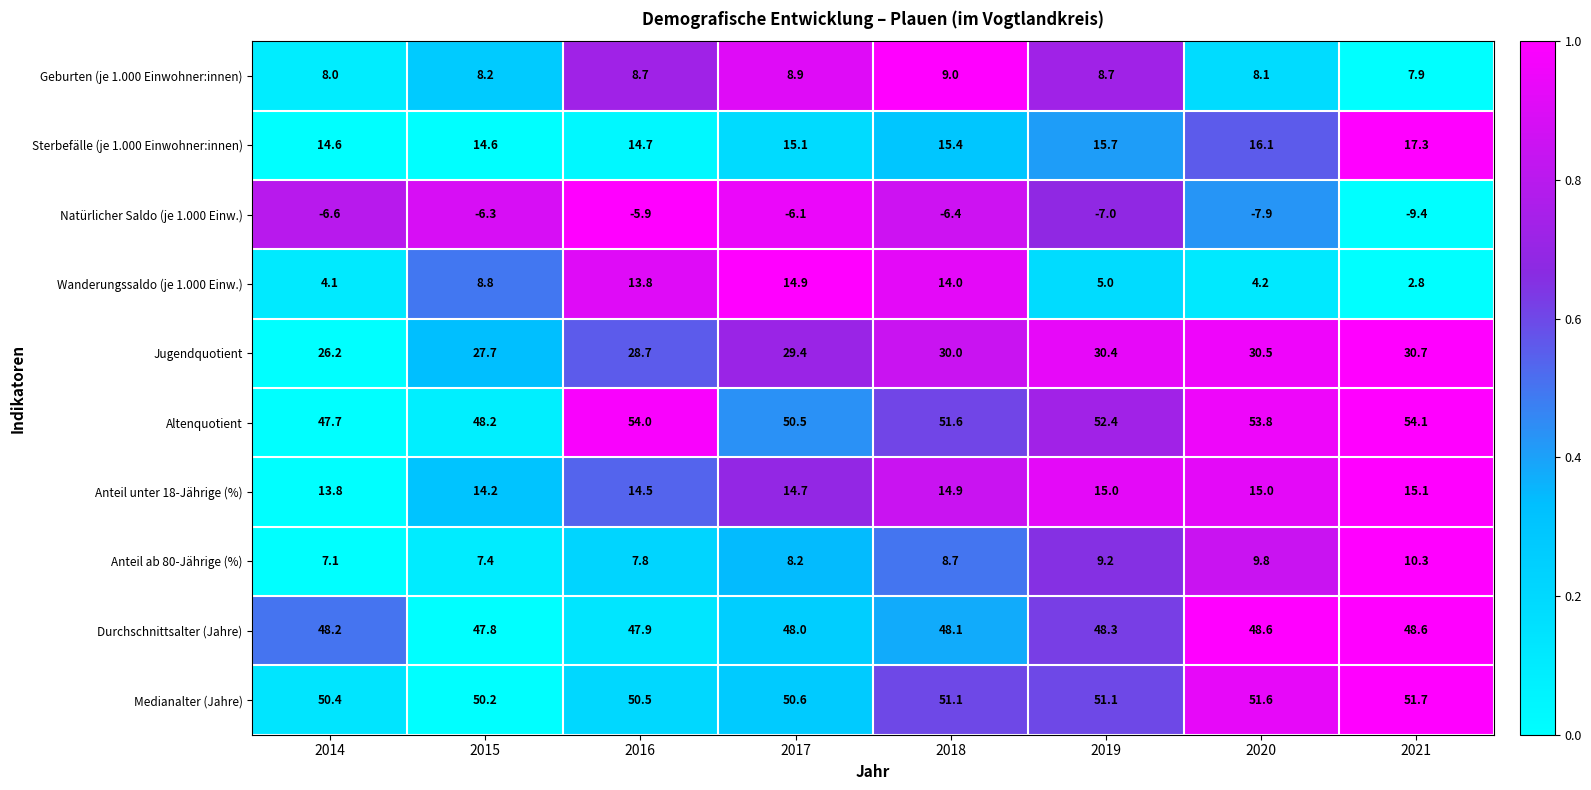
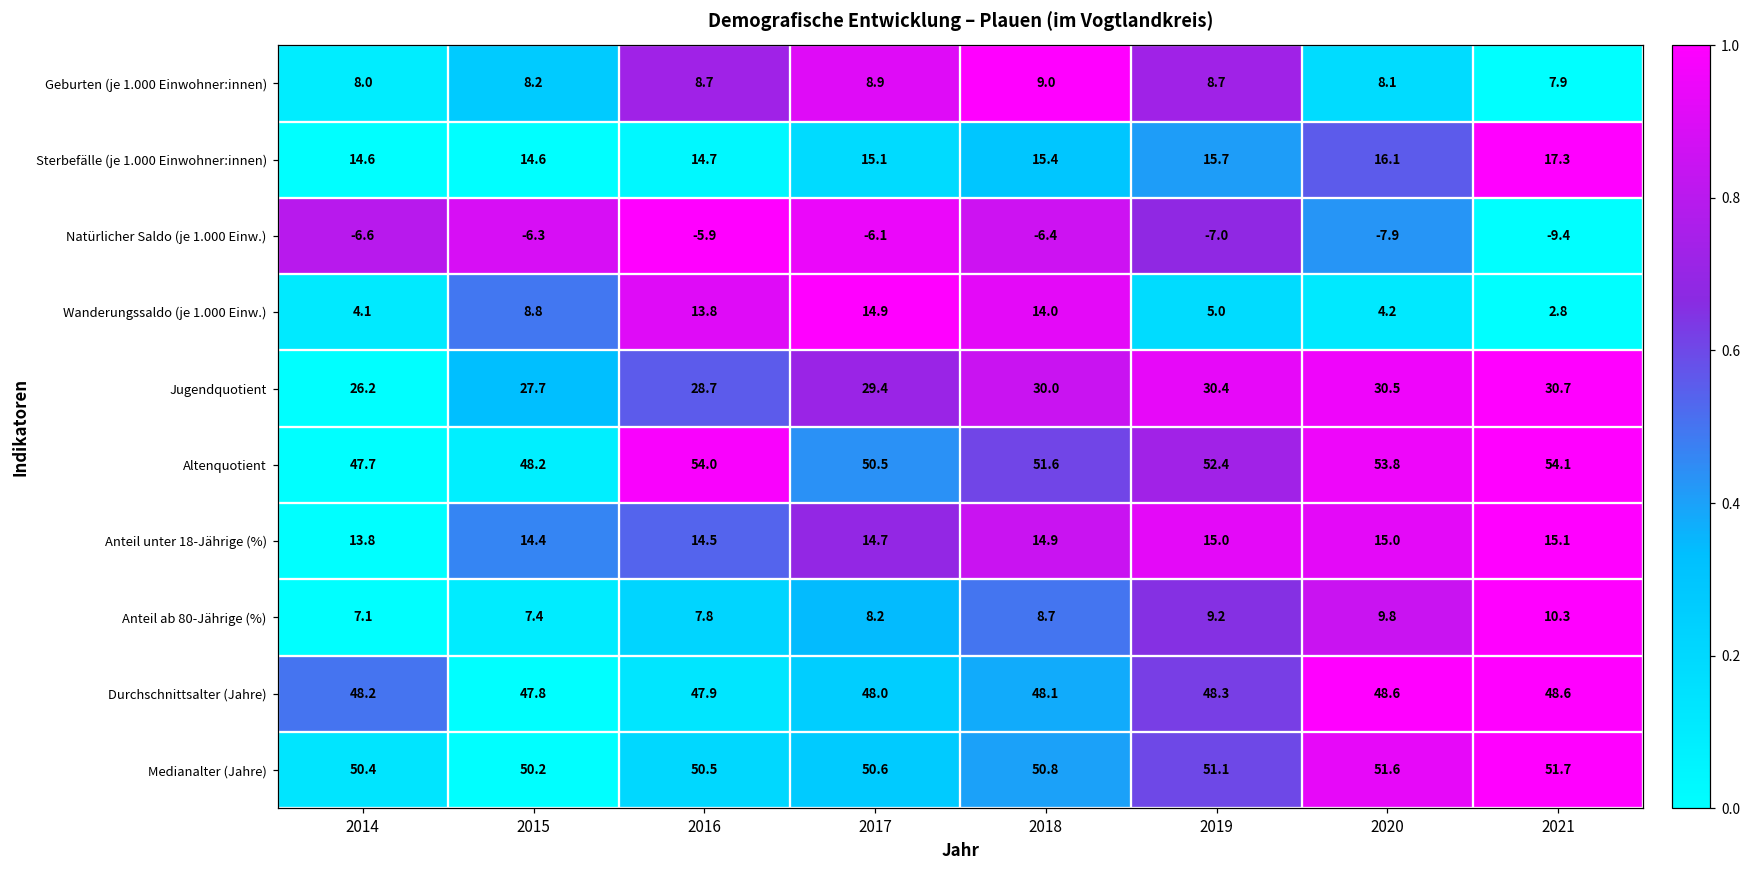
  {
    "Geburten (je 1.000 Einwohner:innen)": {
      "2014": 8.0,
      "2015": 8.2,
      "2016": 8.7,
      "2017": 8.9,
      "2018": 9.0,
      "2019": 8.7,
      "2020": 8.1,
      "2021": 7.9
    },
    "Sterbefälle (je 1.000 Einwohner:innen)": {
      "2014": 14.6,
      "2015": 14.6,
      "2016": 14.7,
      "2017": 15.1,
      "2018": 15.4,
      "2019": 15.7,
      "2020": 16.1,
      "2021": 17.3
    },
    "Natürlicher Saldo (je 1.000 Einw.)": {
      "2014": -6.6,
      "2015": -6.3,
      "2016": -5.9,
      "2017": -6.1,
      "2018": -6.4,
      "2019": -7.0,
      "2020": -7.9,
      "2021": -9.4
    },
    "Wanderungssaldo (je 1.000 Einw.)": {
      "2014": 4.1,
      "2015": 8.8,
      "2016": 13.8,
      "2017": 14.9,
      "2018": 14.0,
      "2019": 5.0,
      "2020": 4.2,
      "2021": 2.8
    },
    "Jugendquotient": {
      "2014": 26.2,
      "2015": 27.7,
      "2016": 28.7,
      "2017": 29.4,
      "2018": 30.0,
      "2019": 30.4,
      "2020": 30.5,
      "2021": 30.7
    },
    "Altenquotient": {
      "2014": 47.7,
      "2015": 48.2,
      "2016": 54.0,
      "2017": 50.5,
      "2018": 51.6,
      "2019": 52.4,
      "2020": 53.8,
      "2021": 54.1
    },
    "Anteil unter 18-Jährige (%)": {
      "2014": 13.8,
-     "2015": 14.2,
+     "2015": 14.4,
      "2016": 14.5,
      "2017": 14.7,
      "2018": 14.9,
      "2019": 15.0,
      "2020": 15.0,
      "2021": 15.1
    },
    "Anteil ab 80-Jährige (%)": {
      "2014": 7.1,
      "2015": 7.4,
      "2016": 7.8,
      "2017": 8.2,
      "2018": 8.7,
      "2019": 9.2,
      "2020": 9.8,
      "2021": 10.3
    },
    "Durchschnittsalter (Jahre)": {
      "2014": 48.2,
      "2015": 47.8,
      "2016": 47.9,
      "2017": 48.0,
      "2018": 48.1,
      "2019": 48.3,
      "2020": 48.6,
      "2021": 48.6
    },
    "Medianalter (Jahre)": {
      "2014": 50.4,
      "2015": 50.2,
      "2016": 50.5,
      "2017": 50.6,
-     "2018": 51.1,
+     "2018": 50.8,
      "2019": 51.1,
      "2020": 51.6,
      "2021": 51.7
    }
  }
